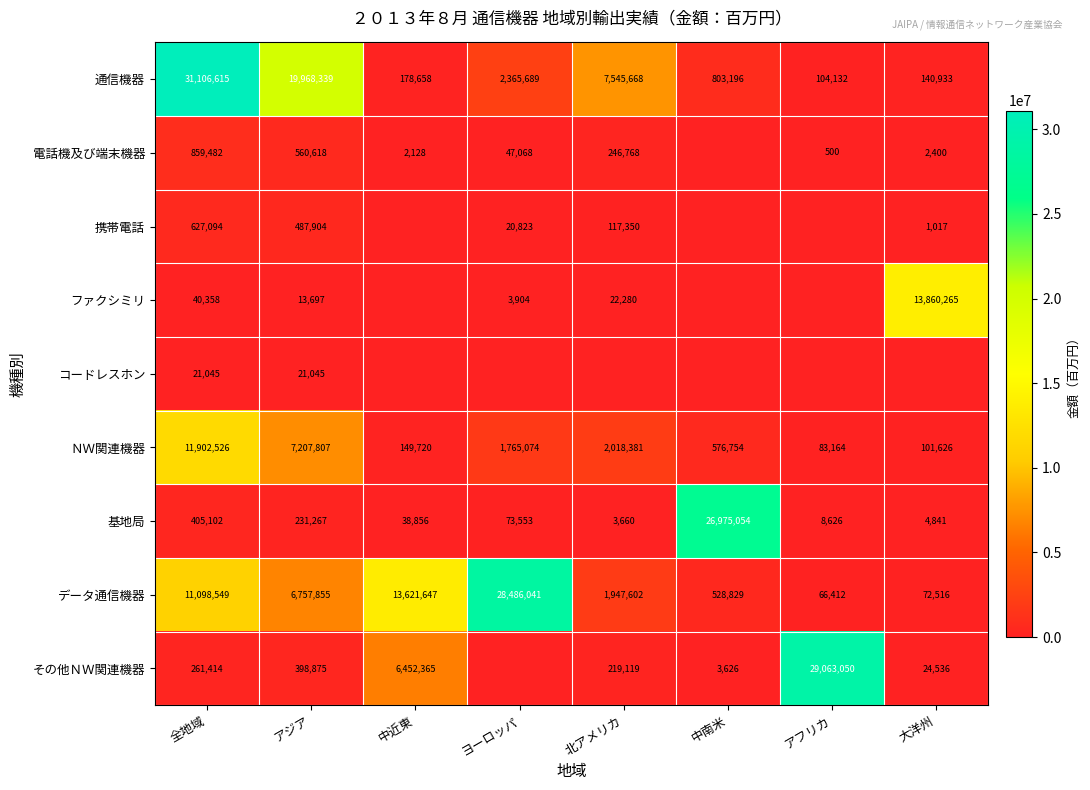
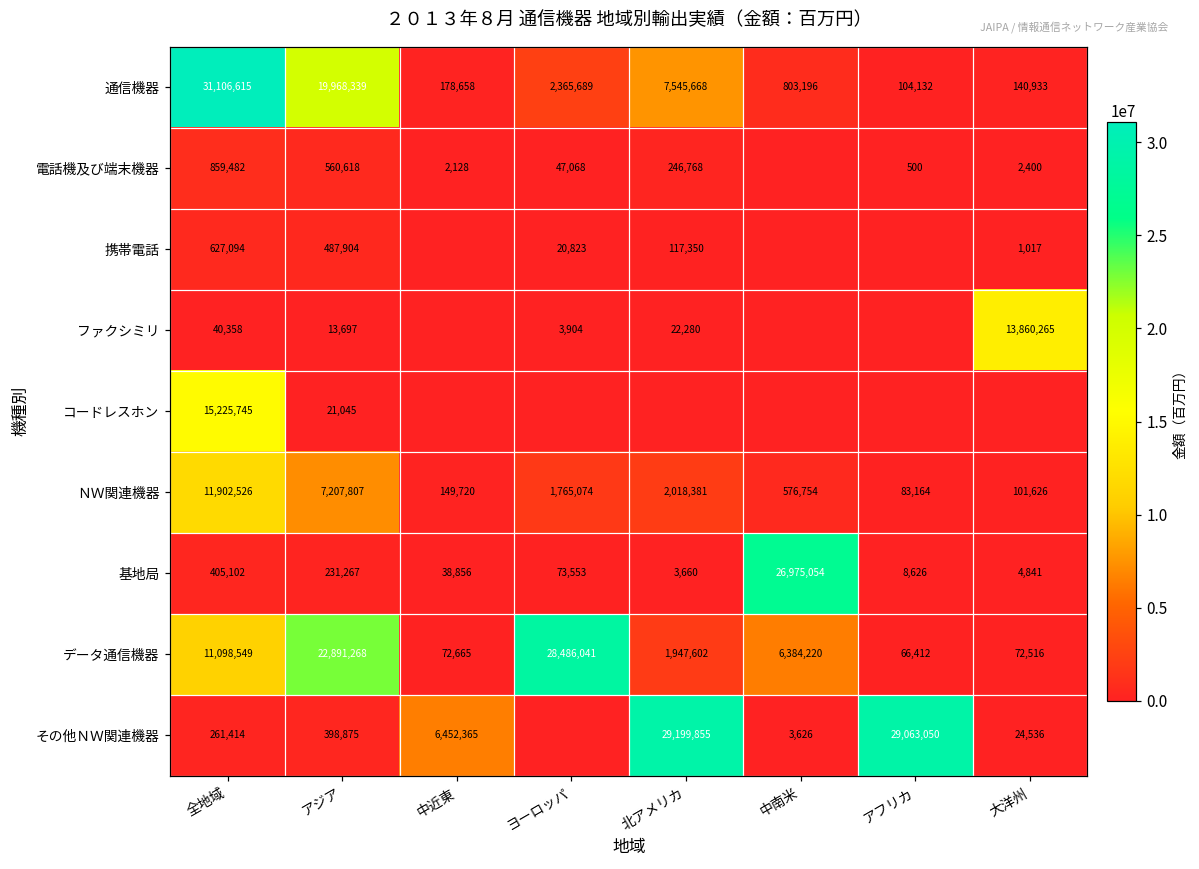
  {
    "通信機器": {
      "全地域": "31,106,615",
      "アジア": "19,968,339",
      "中近東": "178,658",
      "ヨーロッパ": "2,365,689",
      "北アメリカ": "7,545,668",
      "中南米": "803,196",
      "アフリカ": "104,132",
      "大洋州": "140,933"
    },
    "電話機及び端末機器": {
      "全地域": "859,482",
      "アジア": "560,618",
      "中近東": "2,128",
      "ヨーロッパ": "47,068",
      "北アメリカ": "246,768",
      "アフリカ": "500",
      "大洋州": "2,400"
    },
    "携帯電話": {
      "全地域": "627,094",
      "アジア": "487,904",
      "ヨーロッパ": "20,823",
      "北アメリカ": "117,350",
      "大洋州": "1,017"
    },
    "ファクシミリ": {
      "全地域": "40,358",
      "アジア": "13,697",
      "ヨーロッパ": "3,904",
      "北アメリカ": "22,280",
      "大洋州": "13,860,265"
    },
    "コードレスホン": {
-     "全地域": "21,045",
+     "全地域": "15,225,745",
      "アジア": "21,045"
    },
    "ＮＷ関連機器": {
      "全地域": "11,902,526",
      "アジア": "7,207,807",
      "中近東": "149,720",
      "ヨーロッパ": "1,765,074",
      "北アメリカ": "2,018,381",
      "中南米": "576,754",
      "アフリカ": "83,164",
      "大洋州": "101,626"
    },
    "基地局": {
      "全地域": "405,102",
      "アジア": "231,267",
      "中近東": "38,856",
      "ヨーロッパ": "73,553",
      "北アメリカ": "3,660",
      "中南米": "26,975,054",
      "アフリカ": "8,626",
      "大洋州": "4,841"
    },
    "データ通信機器": {
      "全地域": "11,098,549",
-     "アジア": "6,757,855",
-     "中近東": "13,621,647",
+     "アジア": "22,891,268",
+     "中近東": "72,665",
      "ヨーロッパ": "28,486,041",
      "北アメリカ": "1,947,602",
-     "中南米": "528,829",
+     "中南米": "6,384,220",
      "アフリカ": "66,412",
      "大洋州": "72,516"
    },
    "その他ＮＷ関連機器": {
      "全地域": "261,414",
      "アジア": "398,875",
      "中近東": "6,452,365",
-     "北アメリカ": "219,119",
+     "北アメリカ": "29,199,855",
      "中南米": "3,626",
      "アフリカ": "29,063,050",
      "大洋州": "24,536"
    }
  }
